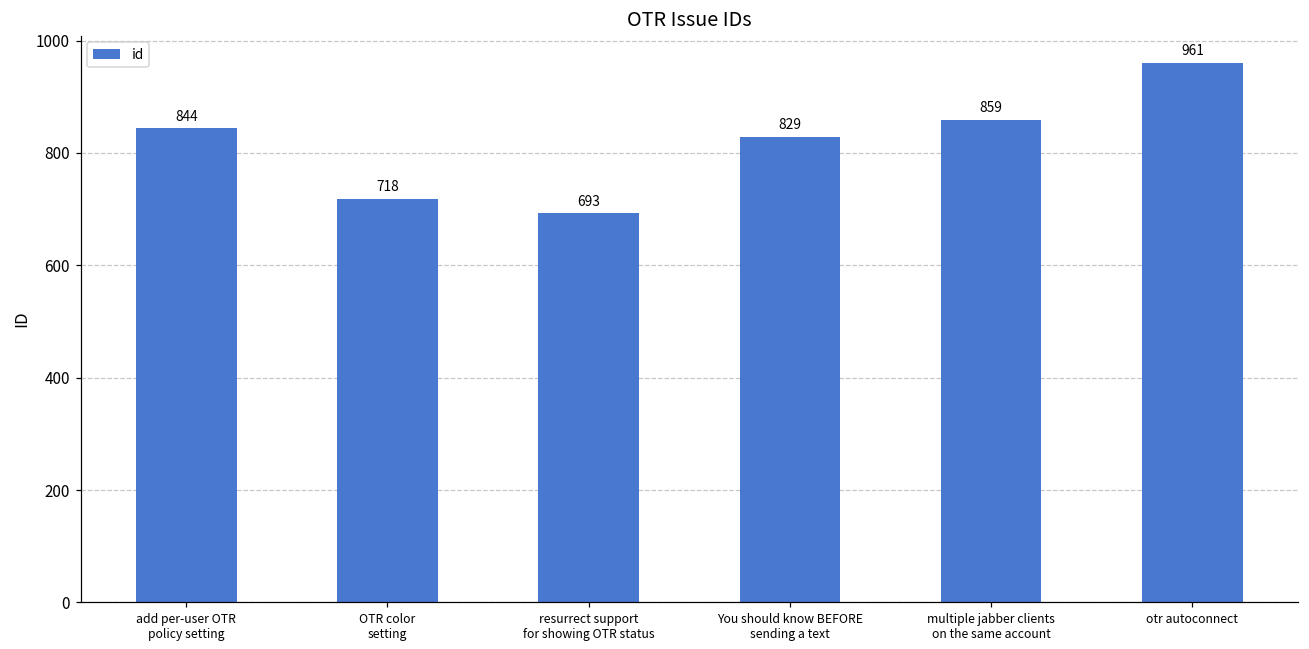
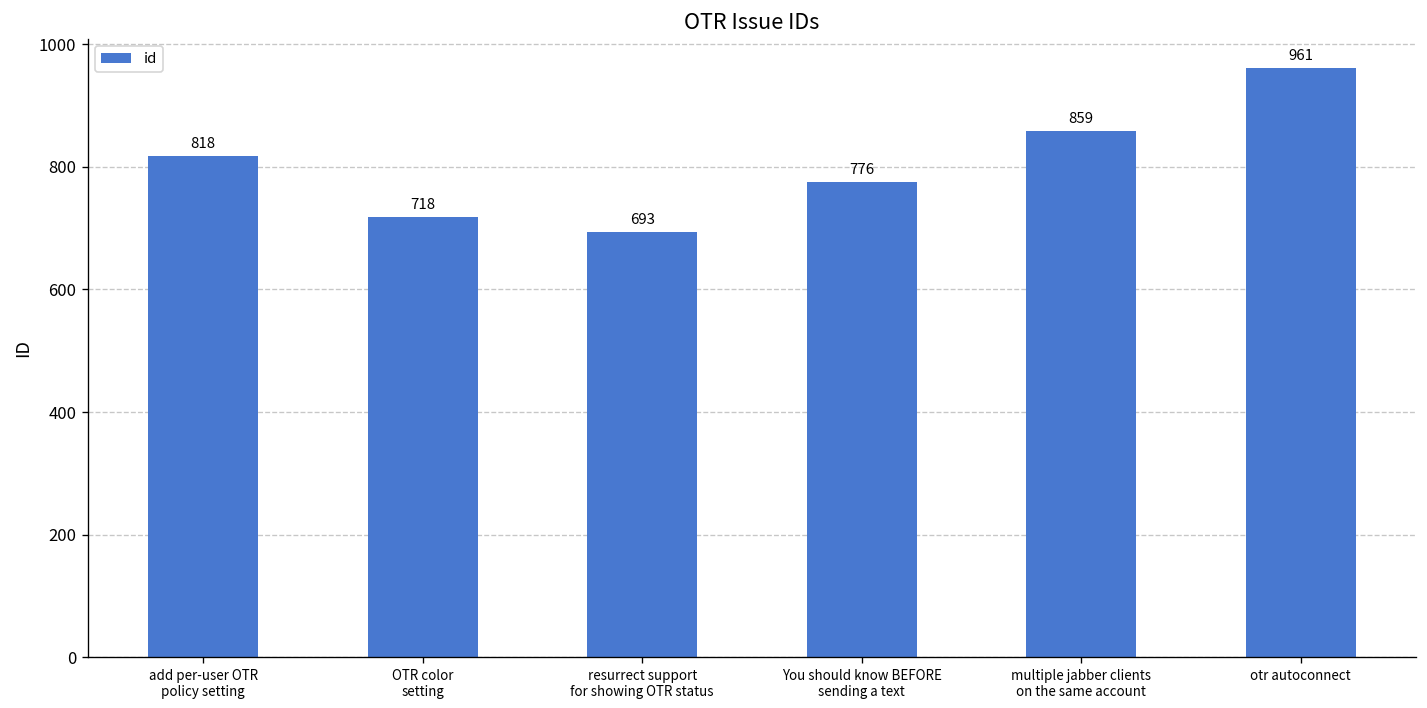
  {
-   "add per-user OTR policy setting": 844,
+   "add per-user OTR policy setting": 818,
    "OTR color setting": 718,
    "resurrect support for showing OTR status": 693,
-   "You should know BEFORE sending a text": 829,
+   "You should know BEFORE sending a text": 776,
    "multiple jabber clients on the same account": 859,
    "otr autoconnect": 961
  }
